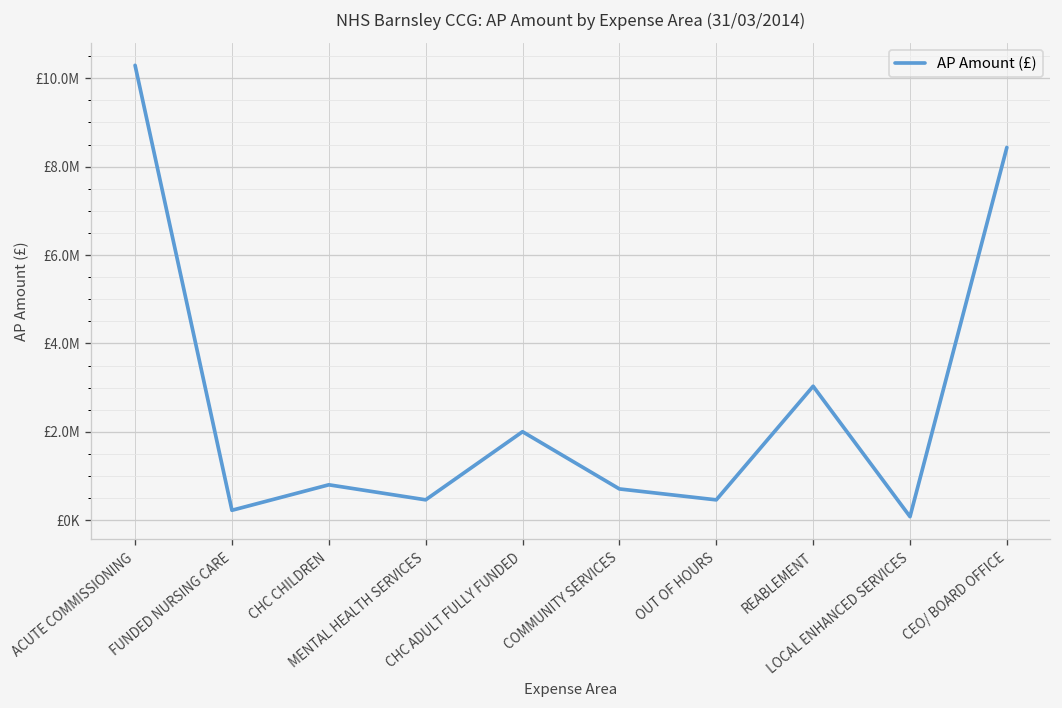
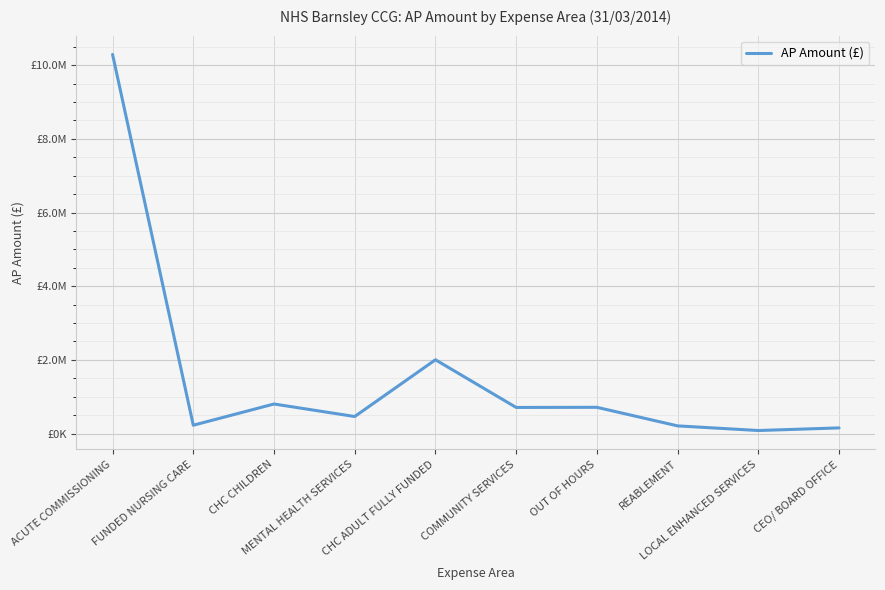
  {
    "ACUTE COMMISSIONING": "£10300000",
    "FUNDED NURSING CARE": "£200000",
    "CHC CHILDREN": "£800000",
    "MENTAL HEALTH SERVICES": "£500000",
    "CHC ADULT FULLY FUNDED": "£2000000",
    "COMMUNITY SERVICES": "£700000",
-   "OUT OF HOURS": "£500000",
-   "REABLEMENT": "£3000000",
+   "OUT OF HOURS": "£700000",
+   "REABLEMENT": "£200000",
    "LOCAL ENHANCED SERVICES": "£100000",
-   "CEO/ BOARD OFFICE": "£8400000"
+   "CEO/ BOARD OFFICE": "£200000"
  }
